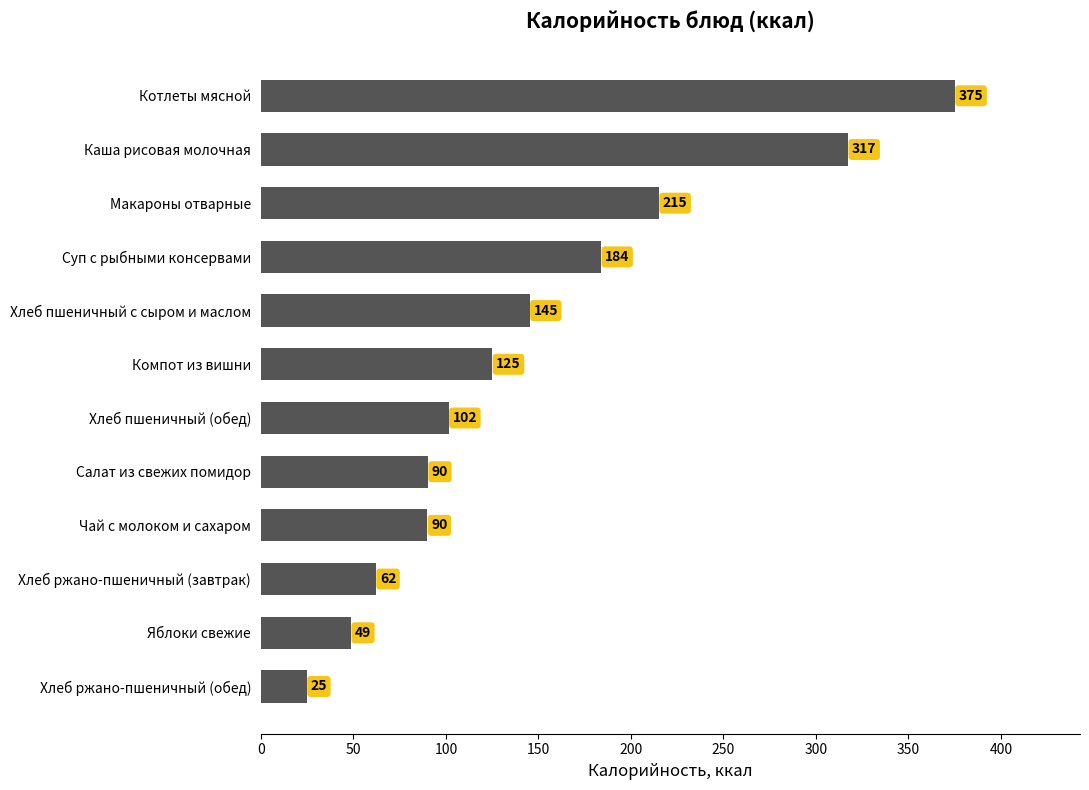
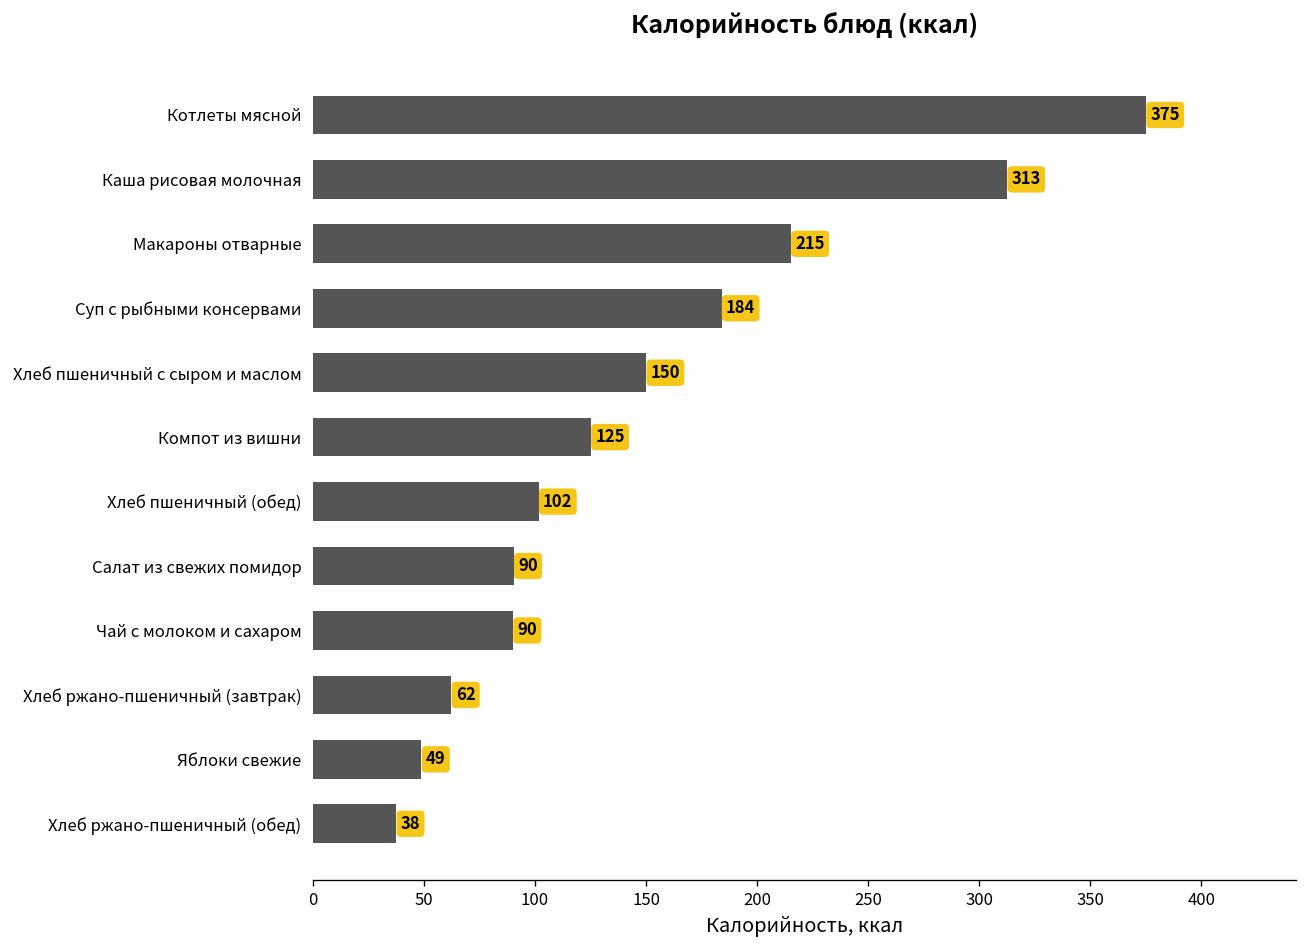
  {
-   "Каша рисовая молочная": 317,
-   "Хлеб пшеничный с сыром и маслом": 145,
-   "Хлеб ржано-пшеничный (обед)": 25
+   "Каша рисовая молочная": 313,
+   "Хлеб пшеничный с сыром и маслом": 150,
+   "Хлеб ржано-пшеничный (обед)": 38
  }
